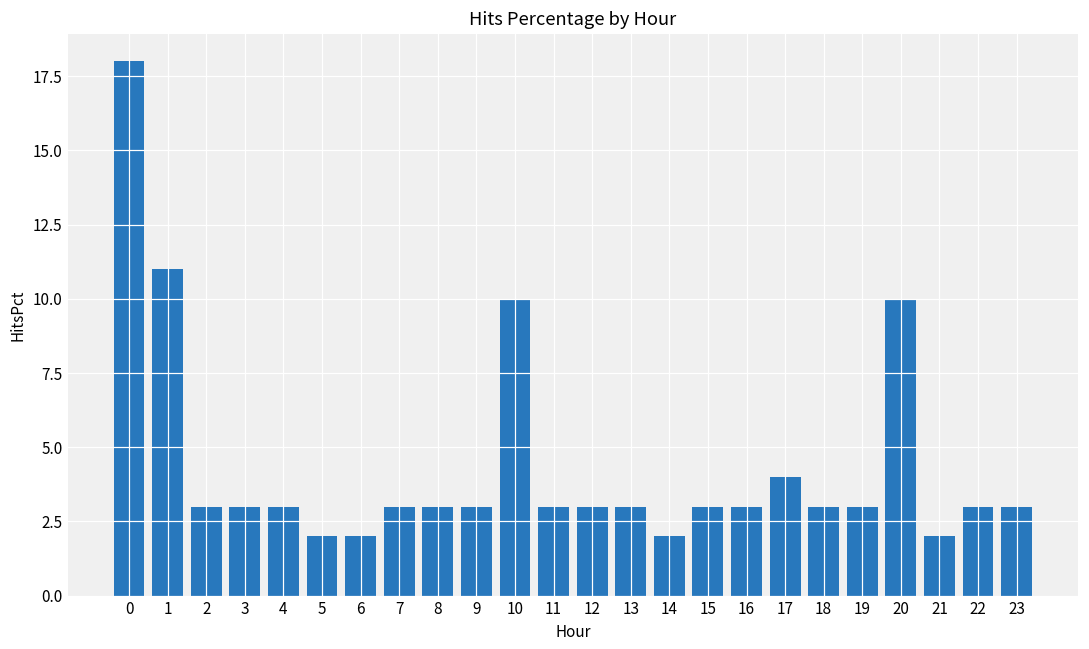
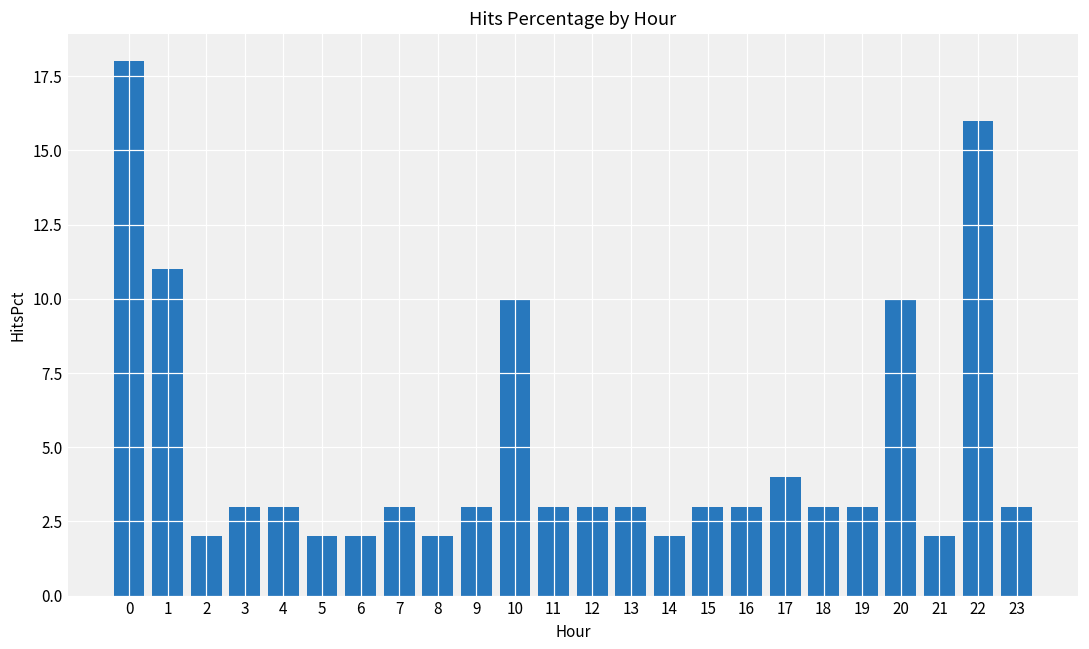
  {
    "0": 18,
    "1": 11,
-   "2": 3,
+   "2": 2,
    "3": 3,
    "4": 3,
    "5": 2,
    "6": 2,
    "7": 3,
-   "8": 3,
+   "8": 2,
    "9": 3,
    "10": 10,
    "11": 3,
    "12": 3,
    "13": 3,
    "14": 2,
    "15": 3,
    "16": 3,
    "17": 4,
    "18": 3,
    "19": 3,
    "20": 10,
    "21": 2,
-   "22": 3,
+   "22": 16,
    "23": 3
  }
